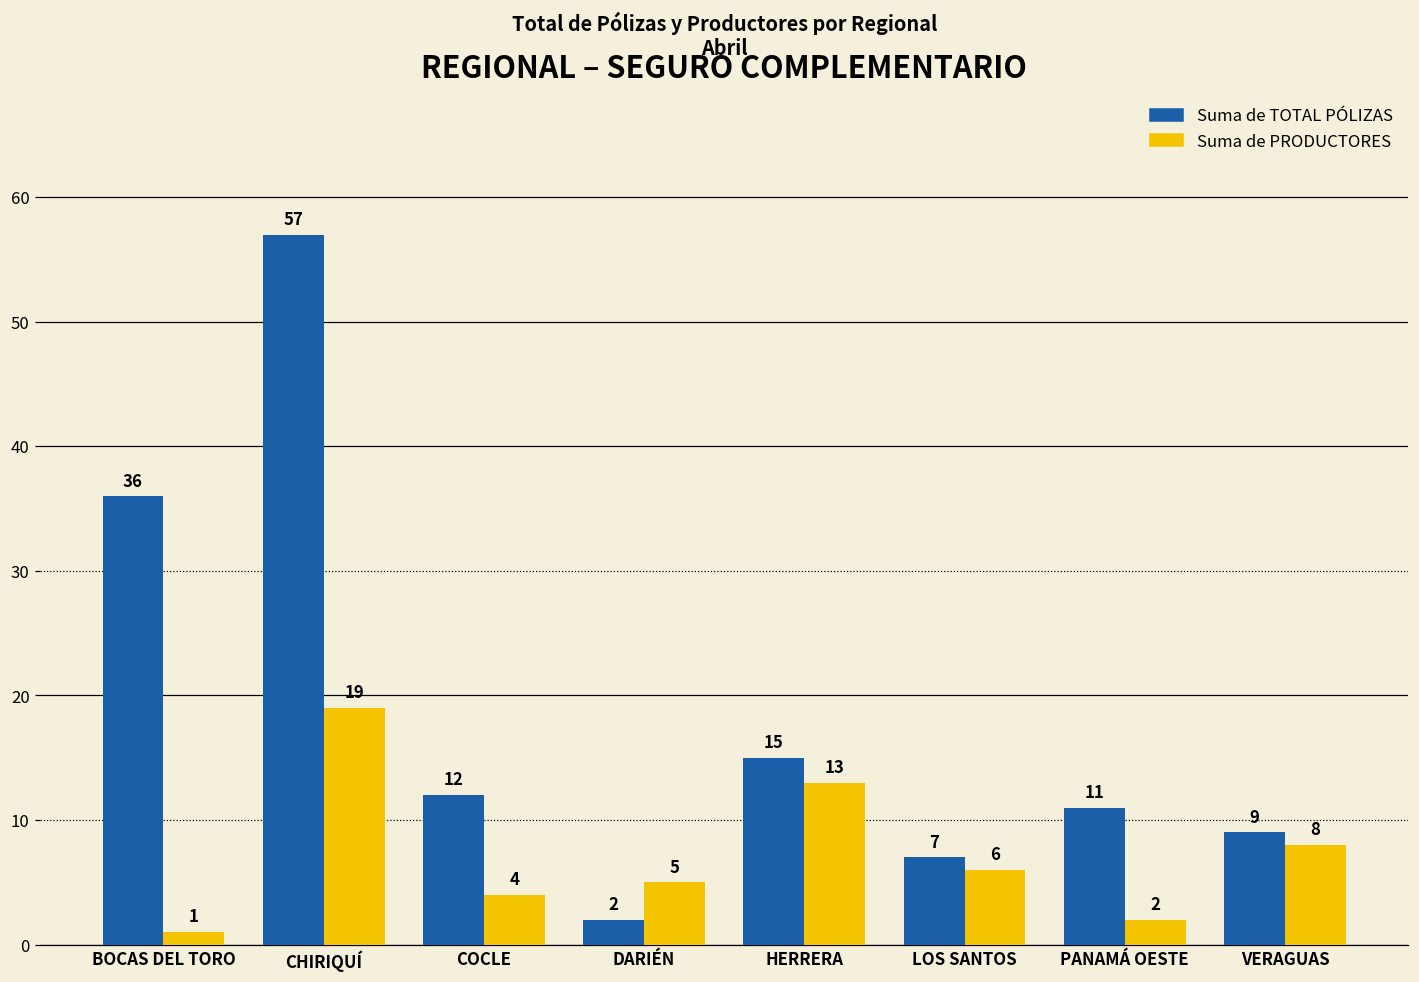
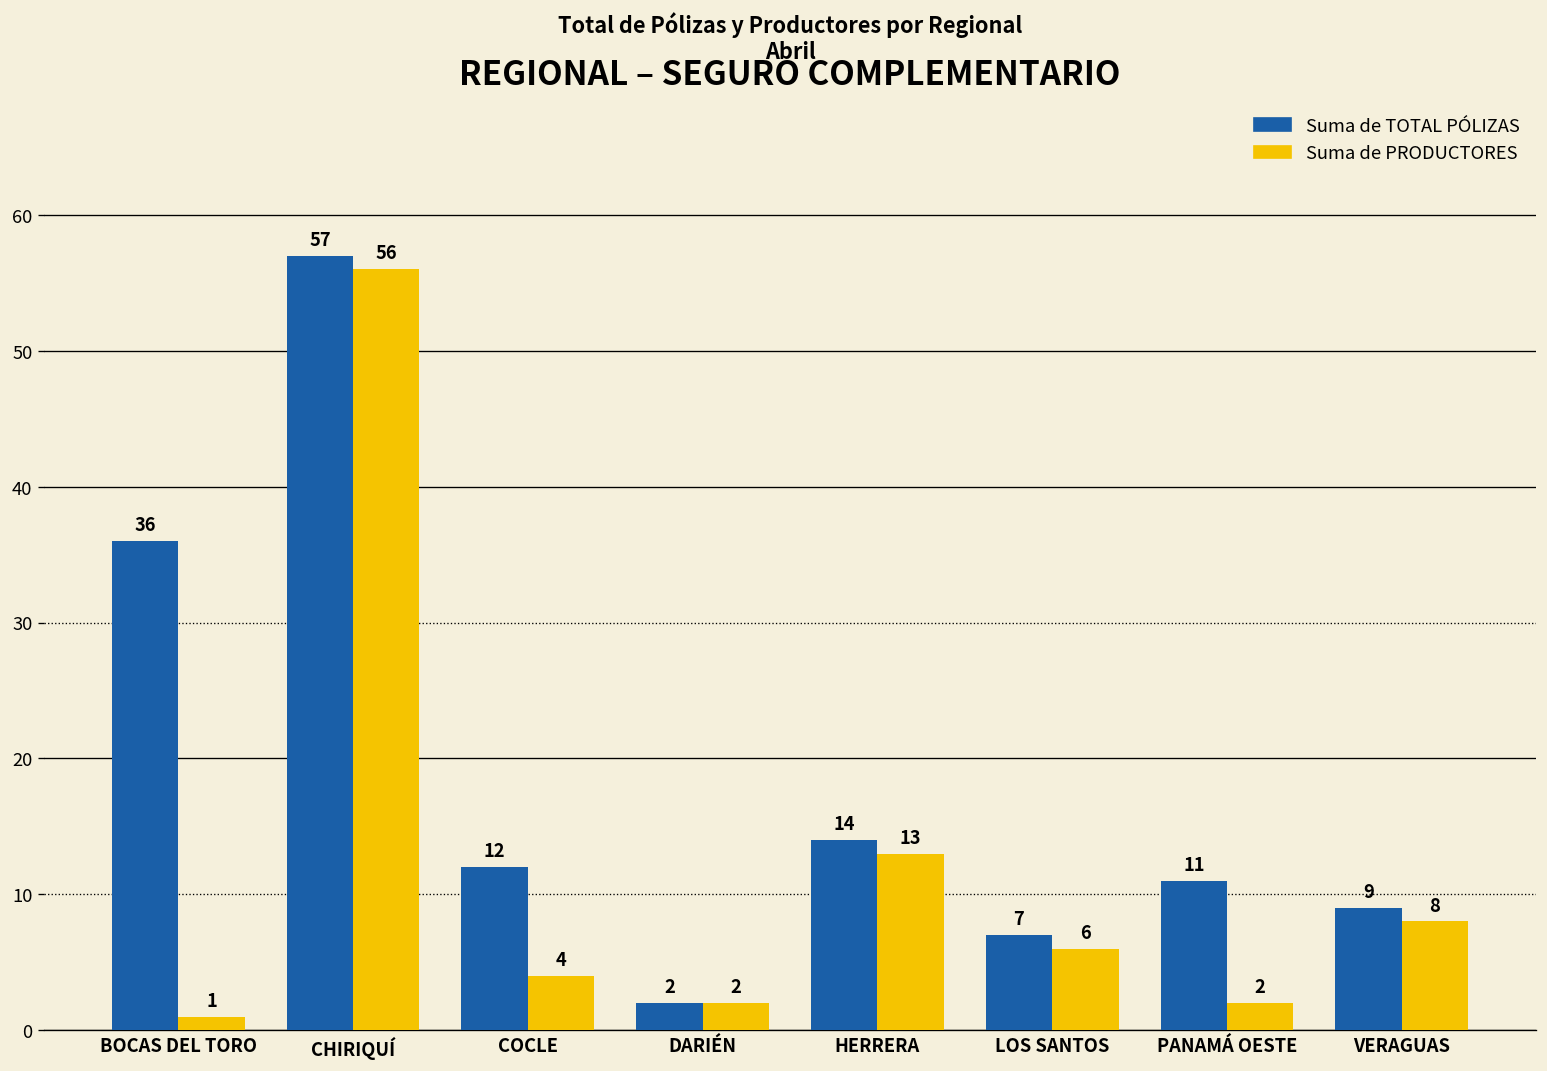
  {
    "Suma de TOTAL PÓLIZAS": {
      "BOCAS DEL TORO": 36,
      "CHIRIQUÍ": 57,
      "COCLE": 12,
      "DARIÉN": 2,
-     "HERRERA": 15,
+     "HERRERA": 14,
      "LOS SANTOS": 7,
      "PANAMÁ OESTE": 11,
      "VERAGUAS": 9
    },
    "Suma de PRODUCTORES": {
      "BOCAS DEL TORO": 1,
-     "CHIRIQUÍ": 19,
+     "CHIRIQUÍ": 56,
      "COCLE": 4,
-     "DARIÉN": 5,
+     "DARIÉN": 2,
      "HERRERA": 13,
      "LOS SANTOS": 6,
      "PANAMÁ OESTE": 2,
      "VERAGUAS": 8
    }
  }
